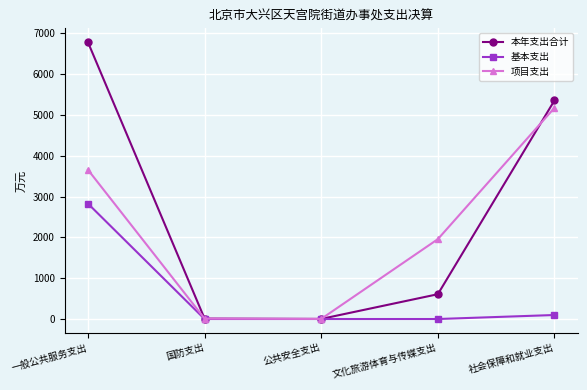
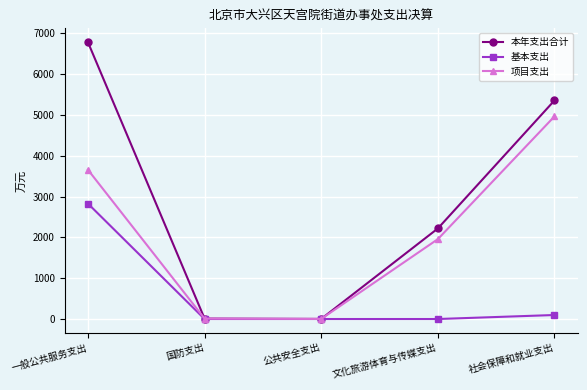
  {
    "本年支出合计": {
      "一般公共服务支出": 6800,
-     "文化旅游体育与传媒支出": 600,
+     "文化旅游体育与传媒支出": 2200,
      "社会保障和就业支出": 5400
    },
    "基本支出": {
      "一般公共服务支出": 2800,
      "文化旅游体育与传媒支出": 0,
      "社会保障和就业支出": 100
    },
    "项目支出": {
      "一般公共服务支出": 3700,
      "文化旅游体育与传媒支出": 2000,
-     "社会保障和就业支出": 5200
+     "社会保障和就业支出": 5000
    }
  }
